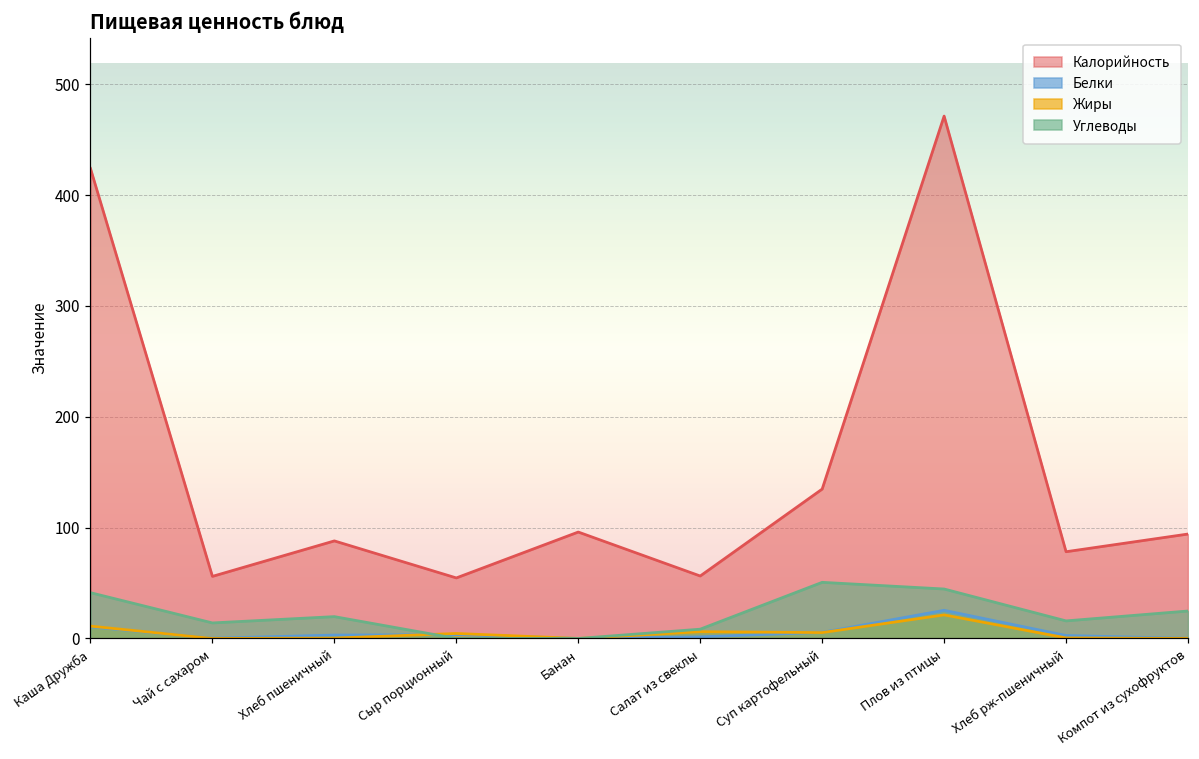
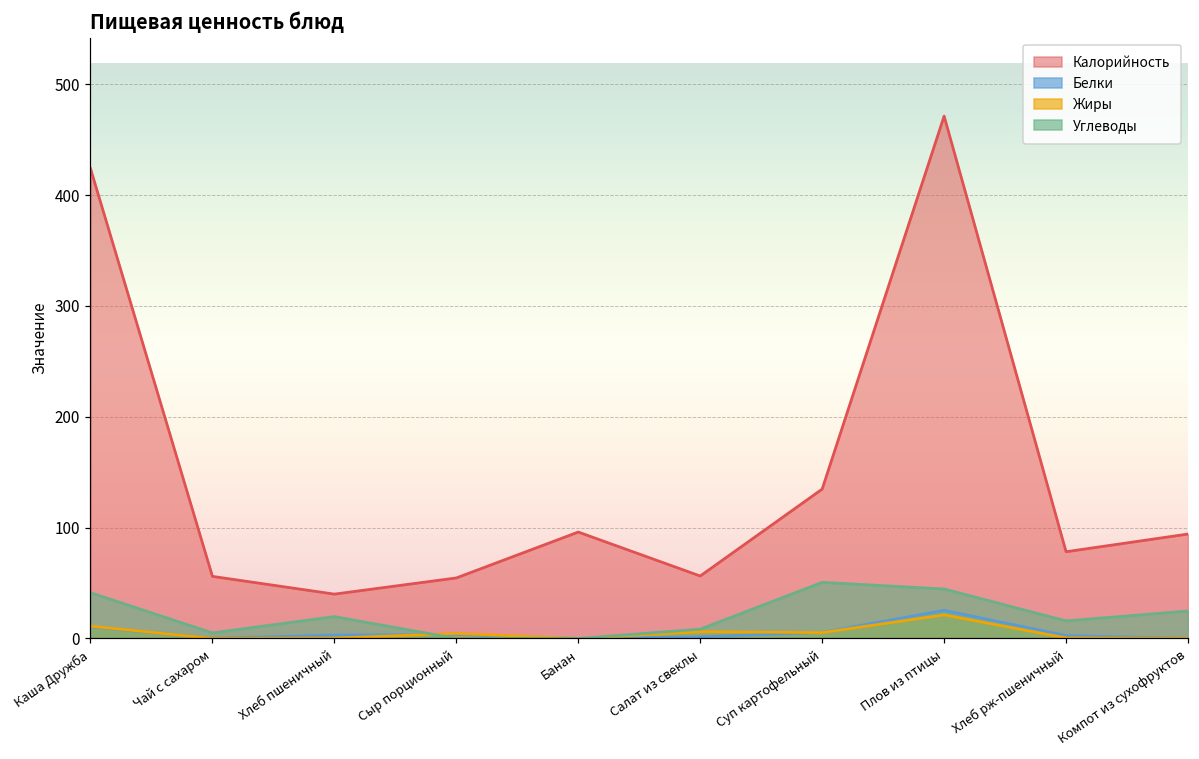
  {
    "Калорийность": {
      "Каша Дружба": 424,
      "Чай с сахаром": 56,
-     "Хлеб пшеничный": 88,
+     "Хлеб пшеничный": 40,
      "Сыр порционный": 55,
      "Банан": 96,
      "Салат из свеклы": 56,
      "Суп картофельный": 135,
      "Плов из птицы": 471,
      "Хлеб рж-пшеничный": 78,
      "Компот из сухофруктов": 94
    },
    "Белки": {
      "Хлеб пшеничный": 3,
      "Салат из свеклы": 1,
      "Плов из птицы": 25
    },
    "Жиры": {
      "Хлеб пшеничный": 0,
      "Плов из птицы": 21
    },
    "Углеводы": {
      "Каша Дружба": 41,
-     "Чай с сахаром": 14,
+     "Чай с сахаром": 5,
      "Хлеб пшеничный": 20,
      "Сыр порционный": 0,
      "Суп картофельный": 51,
      "Плов из птицы": 45,
      "Хлеб рж-пшеничный": 16,
      "Компот из сухофруктов": 25
    }
  }
